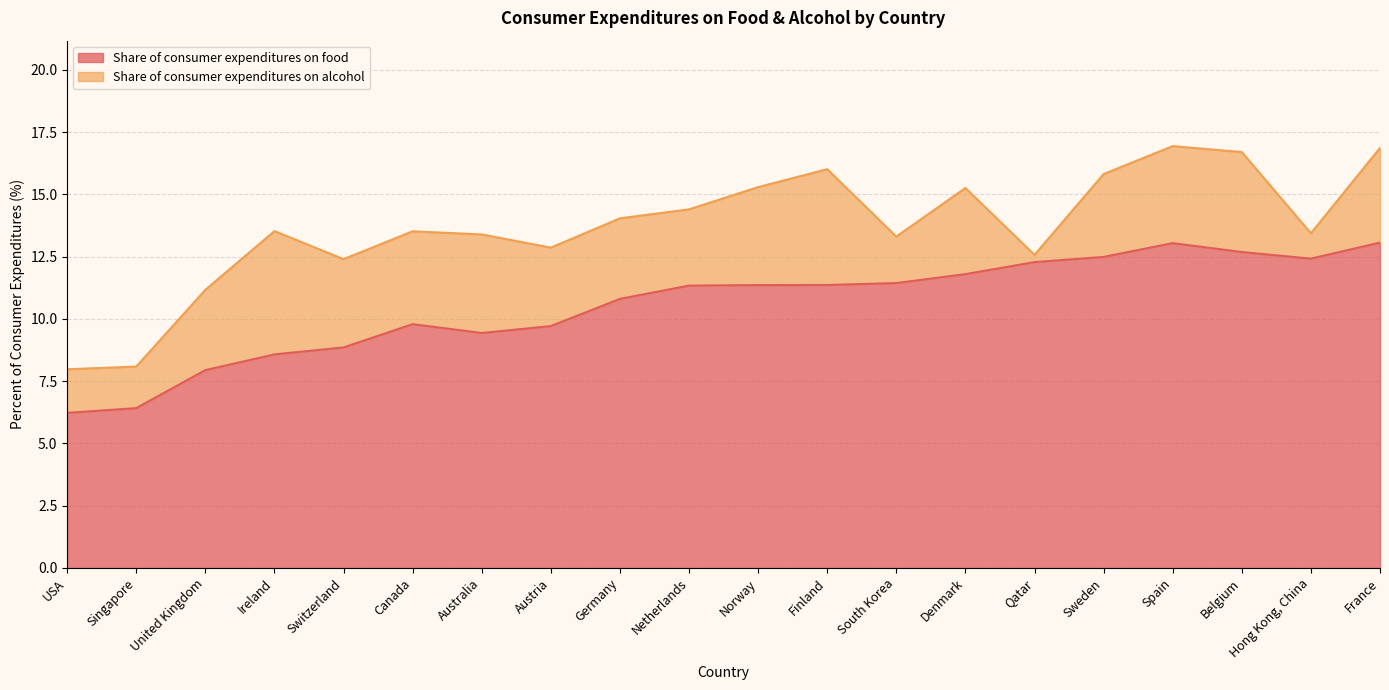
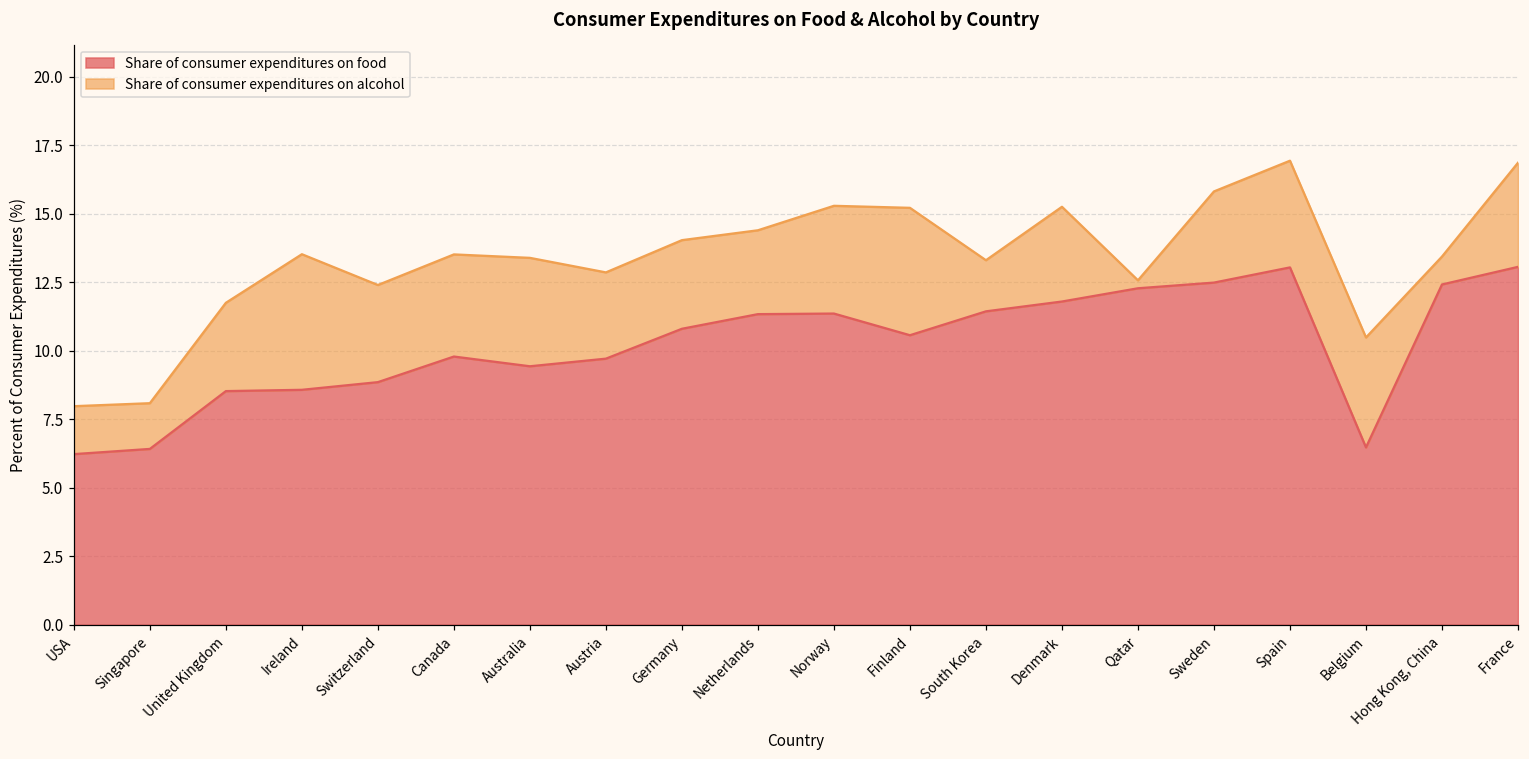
  {
    "Share of consumer expenditures on food": {
      "USA": 6.2,
      "Singapore": 6.4,
-     "United Kingdom": 7.9,
+     "United Kingdom": 8.5,
      "Ireland": 8.6,
      "Switzerland": 8.9,
      "Canada": 9.8,
      "Australia": 9.4,
      "Austria": 9.7,
      "Germany": 10.8,
      "Netherlands": 11.3,
      "Norway": 11.4,
-     "Finland": 11.4,
+     "Finland": 10.6,
      "South Korea": 11.4,
      "Denmark": 11.8,
      "Qatar": 12.3,
      "Sweden": 12.5,
      "Spain": 13.0,
-     "Belgium": 12.7,
+     "Belgium": 6.5,
      "Hong Kong, China": 12.4,
      "France": 13.1
    },
    "Share of consumer expenditures on alcohol": {
      "USA": 1.8,
      "Singapore": 1.7,
      "United Kingdom": 3.2,
      "Ireland": 5.0,
      "Switzerland": 3.5,
      "Canada": 3.7,
      "Australia": 4.0,
      "Austria": 3.1,
      "Germany": 3.2,
      "Netherlands": 3.1,
      "Norway": 3.9,
      "Finland": 4.7,
      "South Korea": 1.9,
      "Denmark": 3.5,
      "Qatar": 0.3,
      "Sweden": 3.3,
      "Spain": 3.9,
      "Belgium": 4.0,
      "Hong Kong, China": 1.0,
      "France": 3.8
    }
  }
